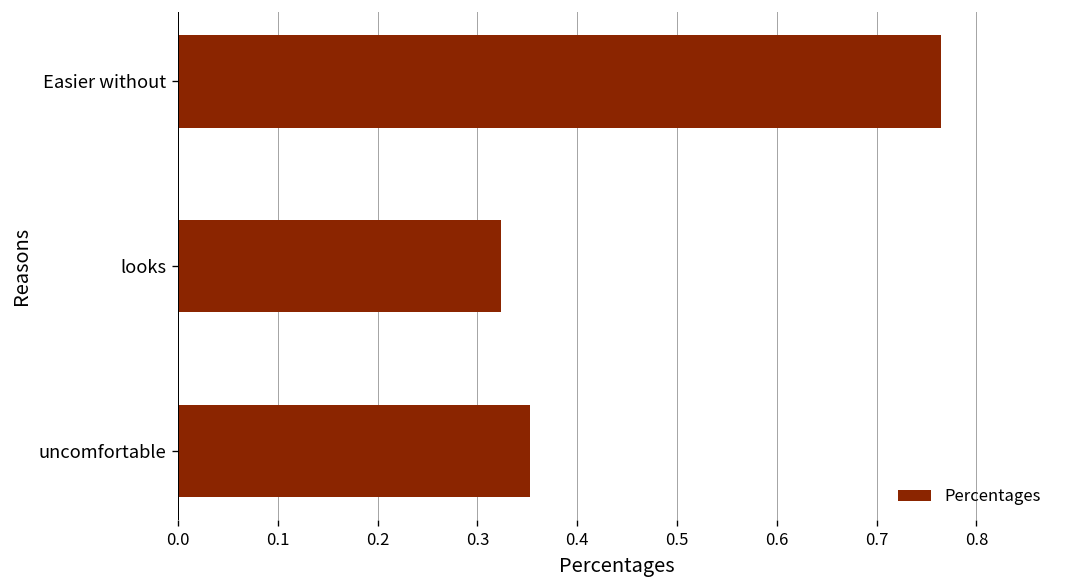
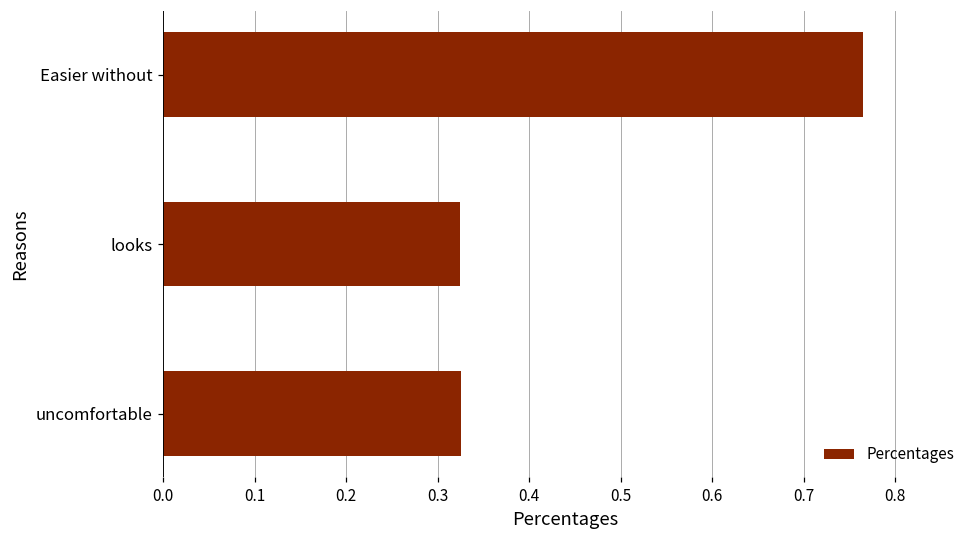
  {
    "Easier without": 0.77,
    "looks": 0.32,
-   "uncomfortable": 0.35
+   "uncomfortable": 0.33
  }
